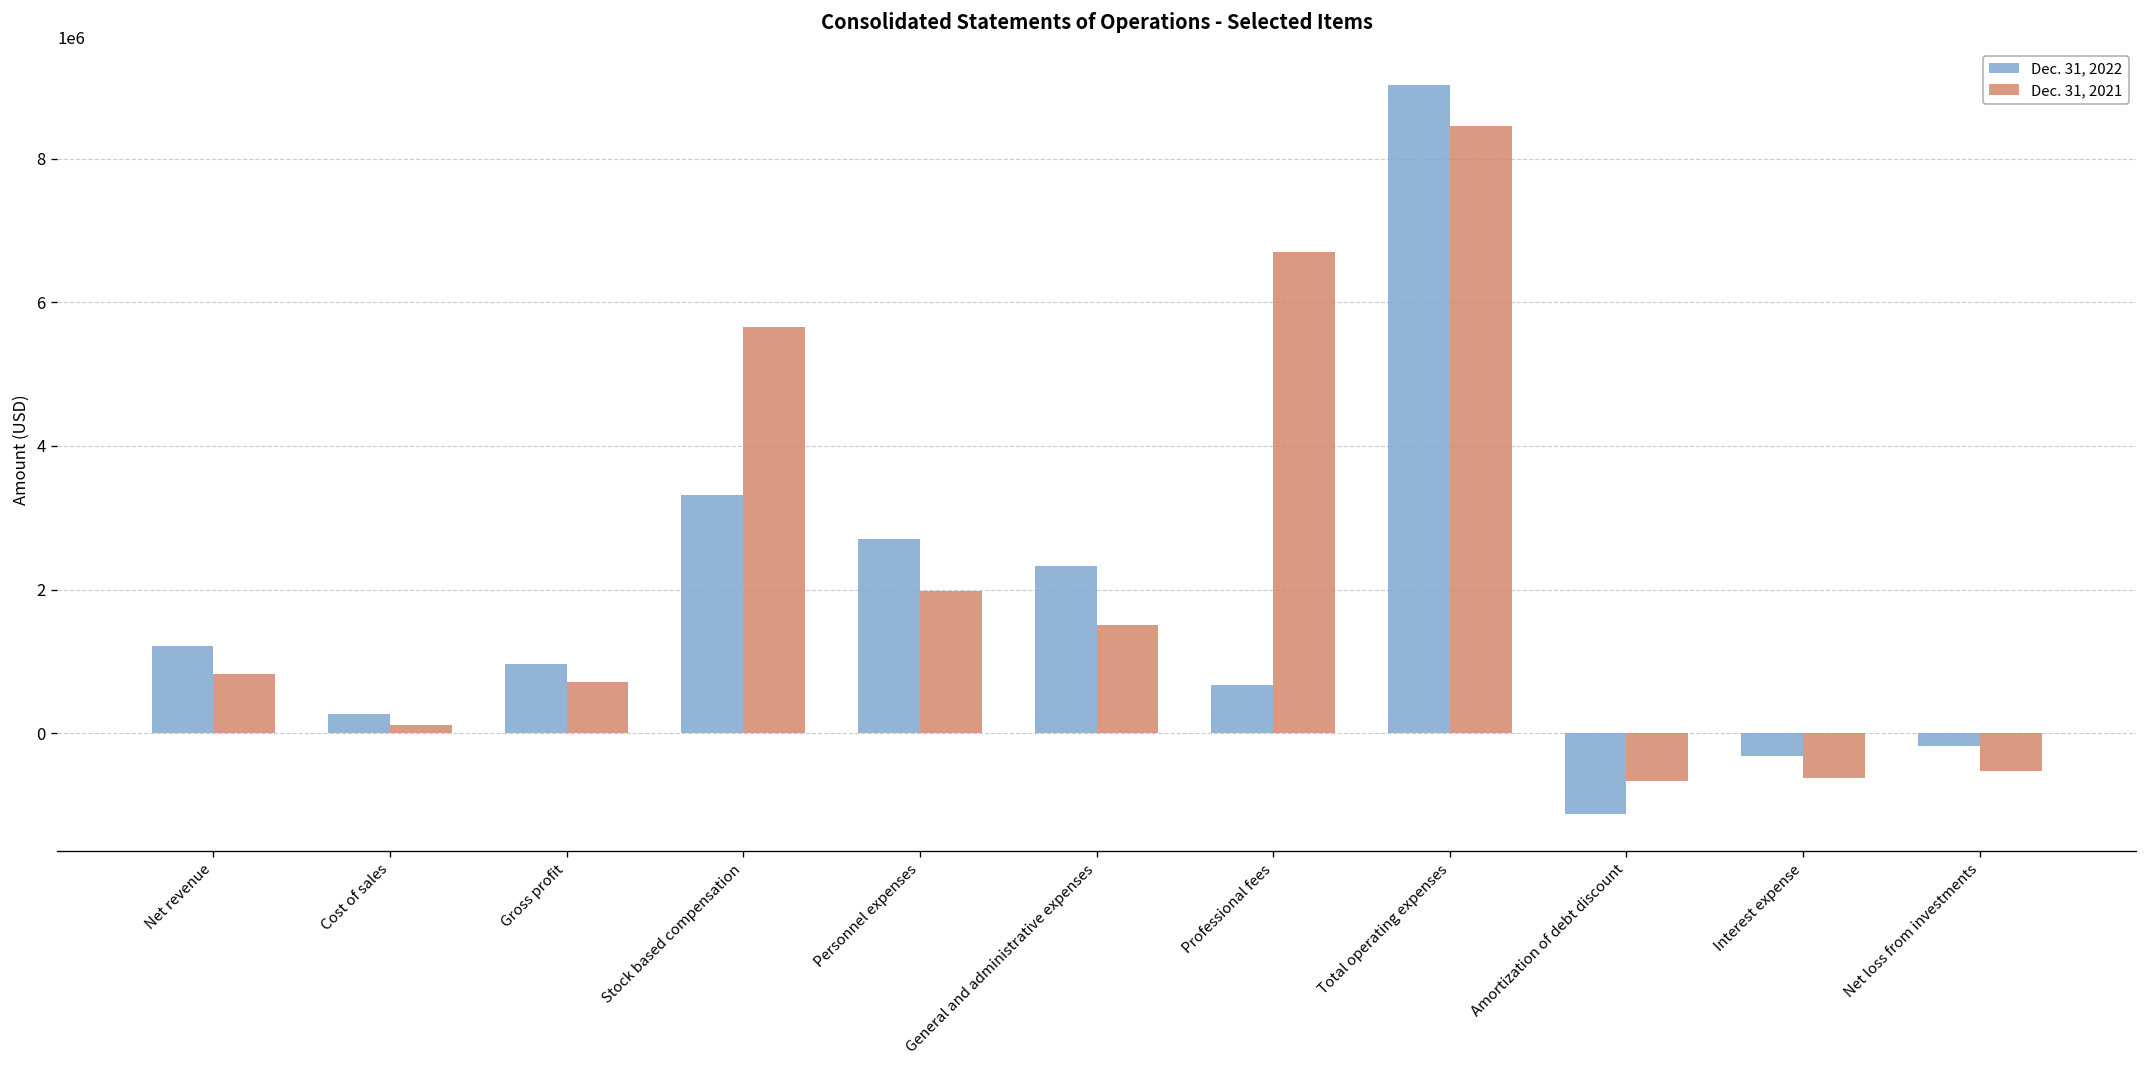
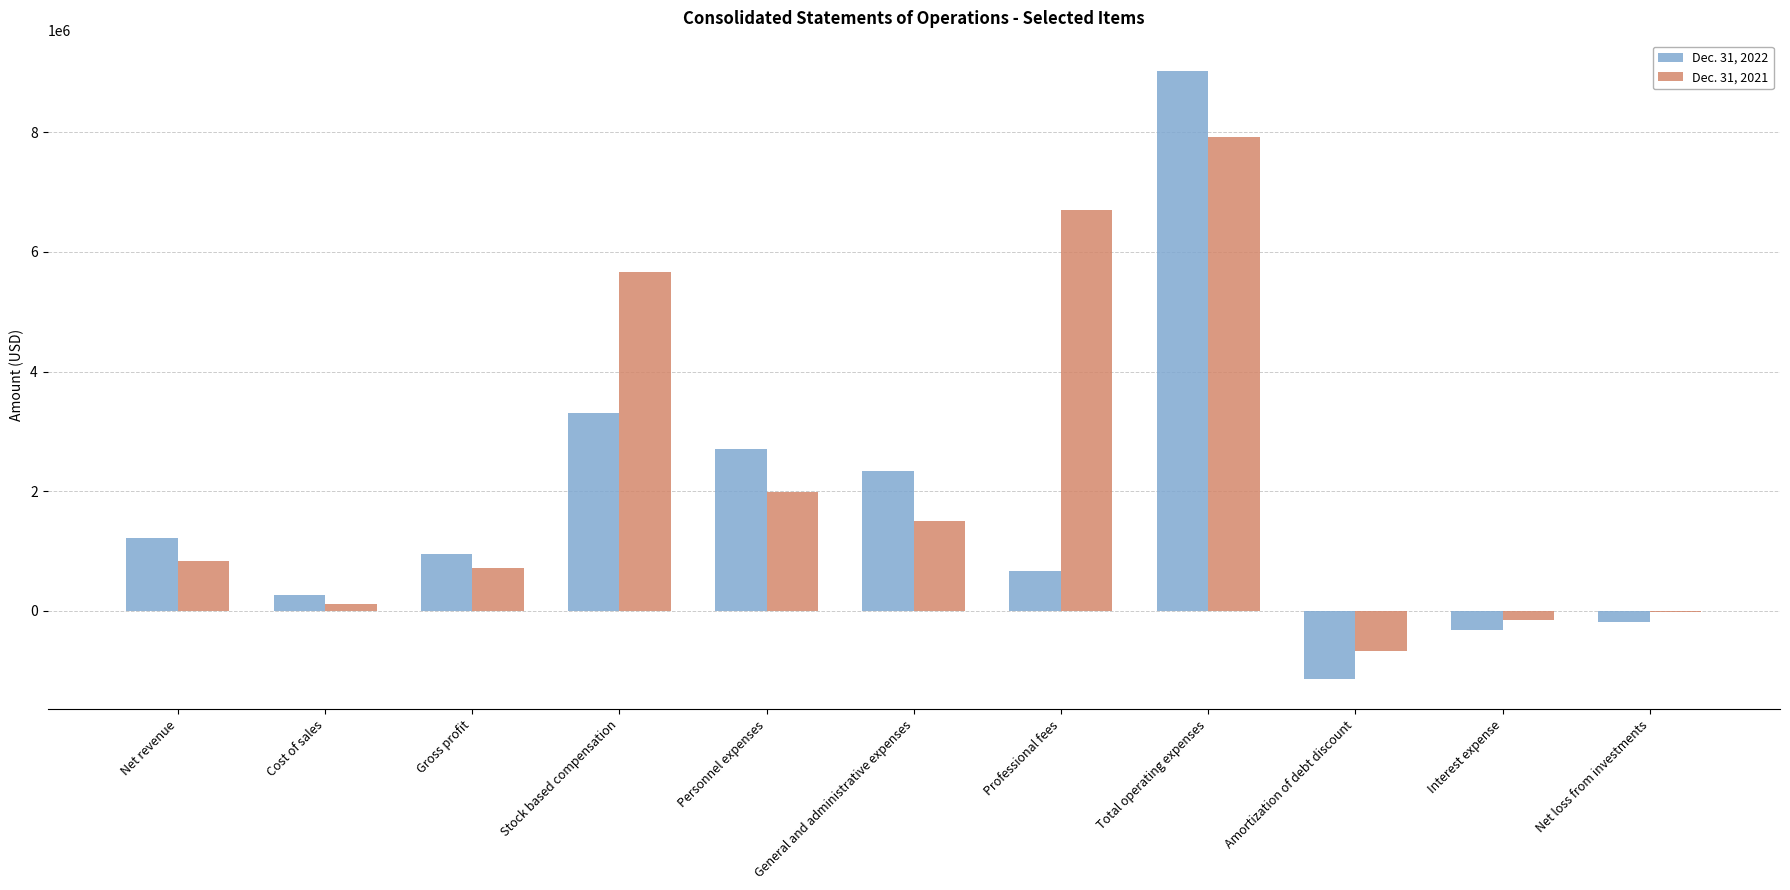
  {
    "Dec. 31, 2022": {
      "Net revenue": 1200000,
      "Cost of sales": 300000,
      "Gross profit": 1000000,
      "Stock based compensation": 3300000,
      "Personnel expenses": 2700000,
      "General and administrative expenses": 2300000,
      "Professional fees": 700000,
      "Total operating expenses": 9000000,
      "Amortization of debt discount": -1100000,
      "Interest expense": -300000,
      "Net loss from investments": -200000
    },
    "Dec. 31, 2021": {
      "Net revenue": 800000,
      "Cost of sales": 100000,
      "Gross profit": 700000,
      "Stock based compensation": 5700000,
      "Personnel expenses": 2000000,
      "General and administrative expenses": 1500000,
      "Professional fees": 6700000,
-     "Total operating expenses": 8500000,
+     "Total operating expenses": 7900000,
      "Amortization of debt discount": -700000,
-     "Interest expense": -600000,
-     "Net loss from investments": -500000
+     "Interest expense": -200000,
+     "Net loss from investments": 0
    }
  }
